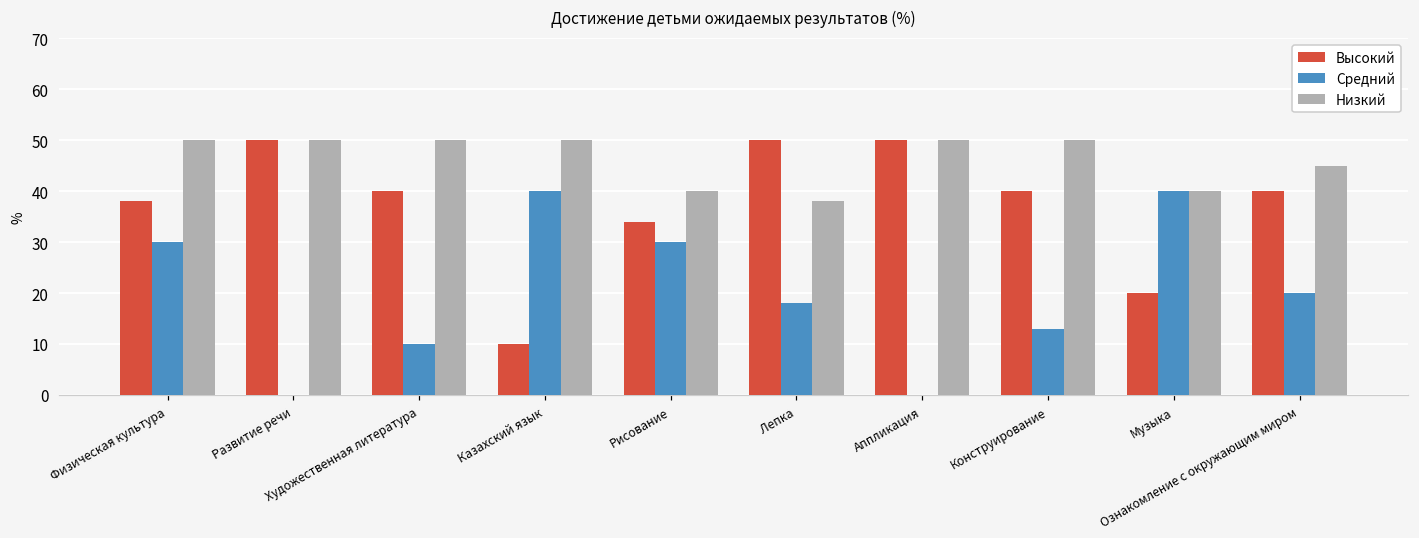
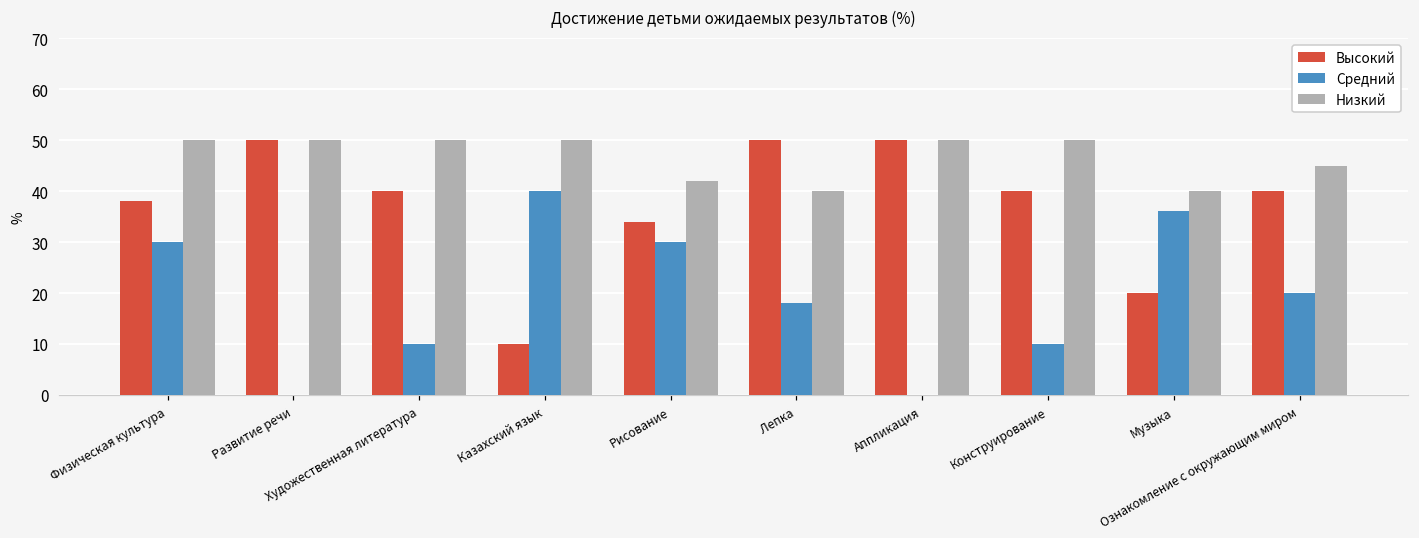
  {
    "Высокий": {
      "Физическая культура": 38,
      "Развитие речи": 50,
      "Художественная литература": 40,
      "Казахский язык": 10,
      "Рисование": 34,
      "Лепка": 50,
      "Аппликация": 50,
      "Конструирование": 40,
      "Музыка": 20,
      "Ознакомление с окружающим миром": 40
    },
    "Средний": {
      "Физическая культура": 30,
      "Развитие речи": 0,
      "Художественная литература": 10,
      "Казахский язык": 40,
      "Рисование": 30,
      "Лепка": 18,
      "Аппликация": 0,
-     "Конструирование": 13,
-     "Музыка": 40,
+     "Конструирование": 10,
+     "Музыка": 36,
      "Ознакомление с окружающим миром": 20
    },
    "Низкий": {
      "Физическая культура": 50,
      "Развитие речи": 50,
      "Художественная литература": 50,
      "Казахский язык": 50,
-     "Рисование": 40,
-     "Лепка": 38,
+     "Рисование": 42,
+     "Лепка": 40,
      "Аппликация": 50,
      "Конструирование": 50,
      "Музыка": 40,
      "Ознакомление с окружающим миром": 45
    }
  }
